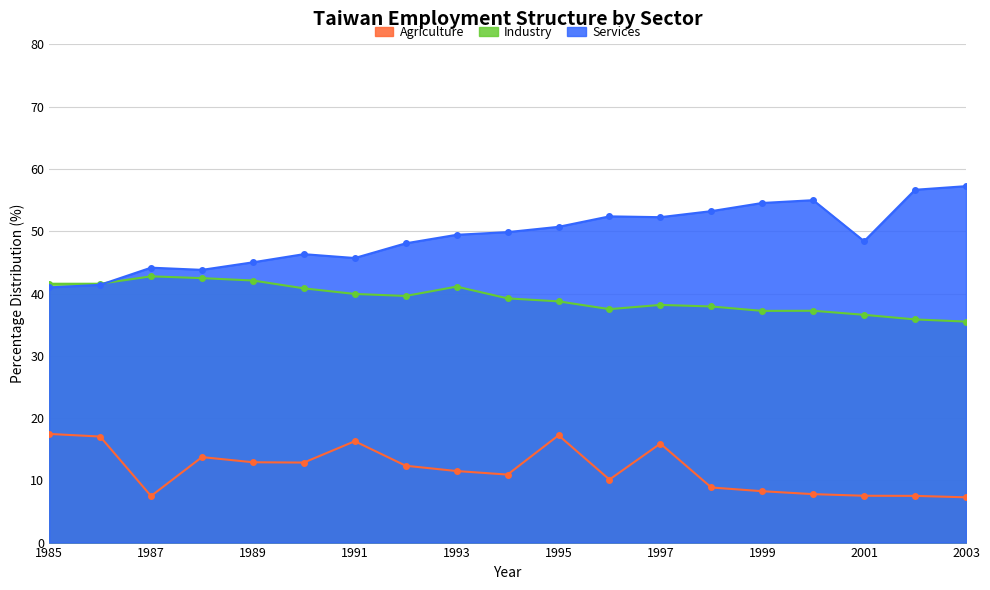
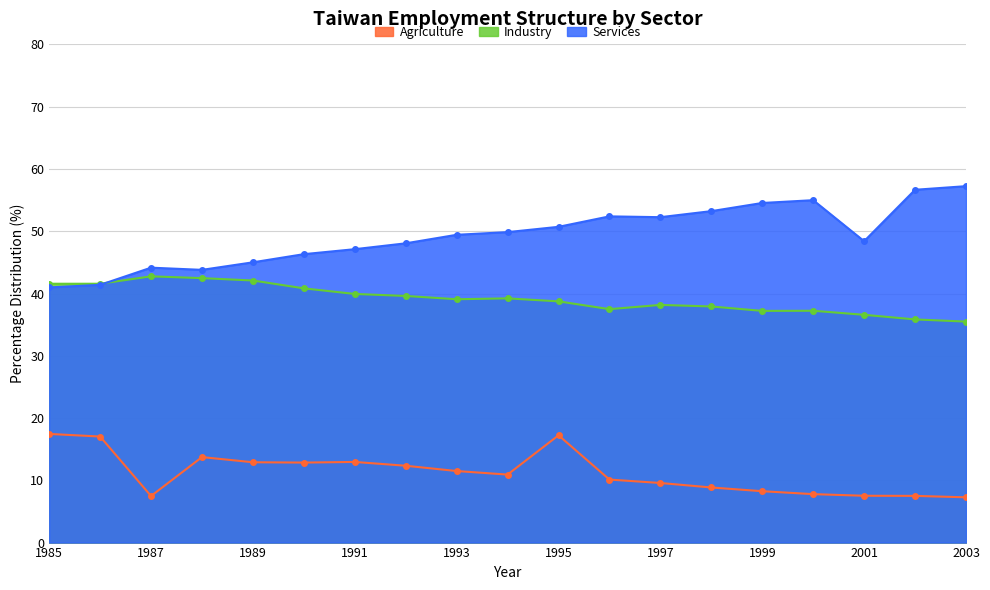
  {
    "Agriculture": {
      "1985": 17,
      "1987": 7,
      "1989": 13,
-     "1991": 16,
+     "1991": 13,
      "1993": 11,
      "1995": 17,
-     "1997": 16,
+     "1997": 10,
      "1999": 8,
      "2001": 8,
      "2003": 7
    },
    "Industry": {
      "1985": 42,
      "1987": 43,
      "1989": 42,
      "1991": 40,
-     "1993": 41,
+     "1993": 39,
      "1995": 39,
      "1997": 38,
      "1999": 37,
      "2001": 37,
      "2003": 35
    },
    "Services": {
      "1985": 41,
      "1987": 44,
      "1989": 45,
-     "1991": 46,
+     "1991": 47,
      "1993": 49,
      "1995": 51,
      "1997": 52,
      "1999": 55,
      "2001": 48,
      "2003": 57
    }
  }
